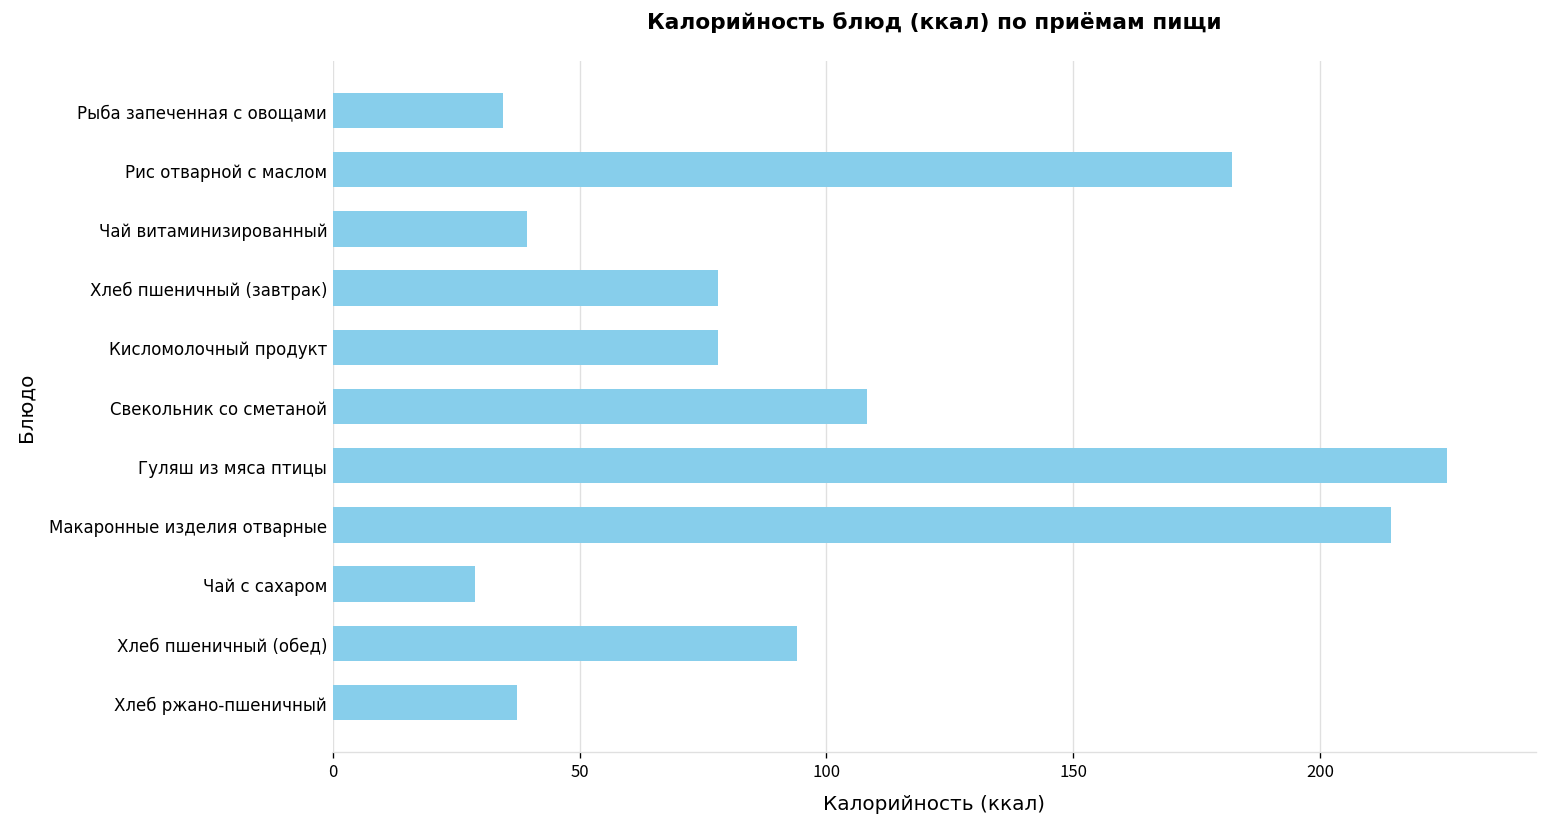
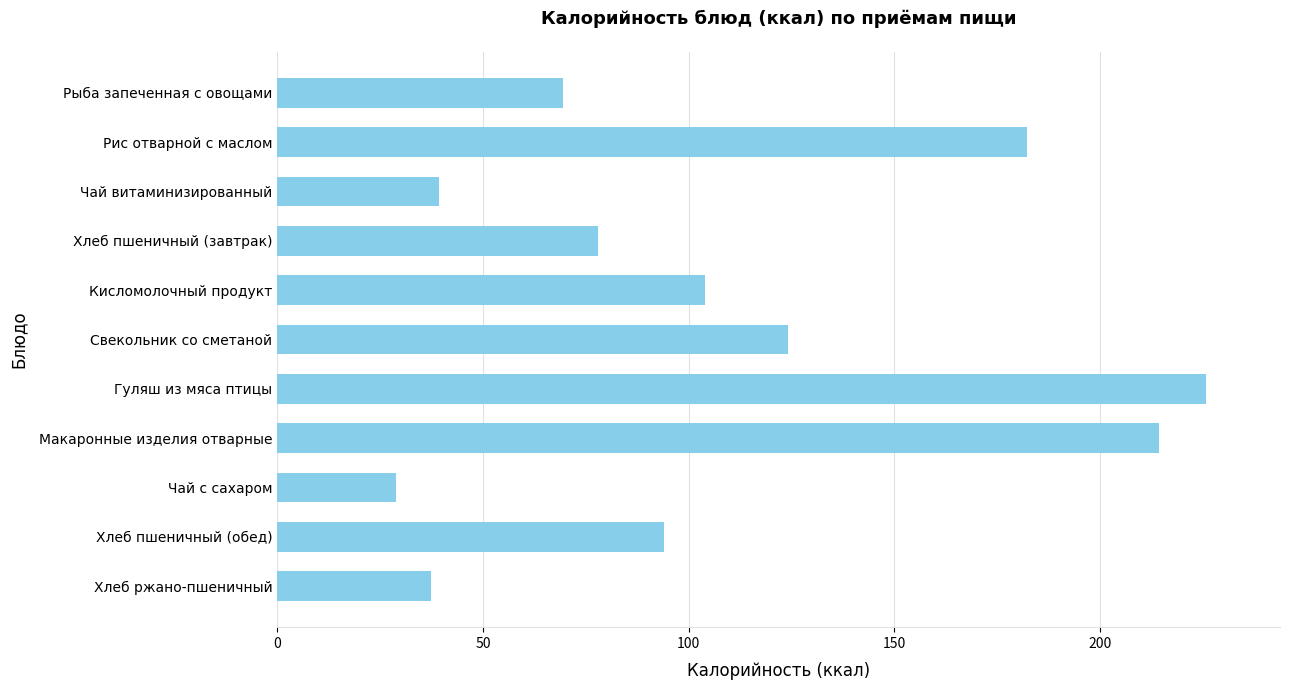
  {
-   "Рыба запеченная с овощами": 34,
+   "Рыба запеченная с овощами": 69,
    "Рис отварной с маслом": 182,
    "Чай витаминизированный": 39,
    "Хлеб пшеничный (завтрак)": 78,
-   "Кисломолочный продукт": 78,
-   "Свекольник со сметаной": 108,
+   "Кисломолочный продукт": 104,
+   "Свекольник со сметаной": 124,
    "Гуляш из мяса птицы": 226,
    "Макаронные изделия отварные": 214,
    "Чай с сахаром": 29,
    "Хлеб пшеничный (обед)": 94,
    "Хлеб ржано-пшеничный": 37
  }
